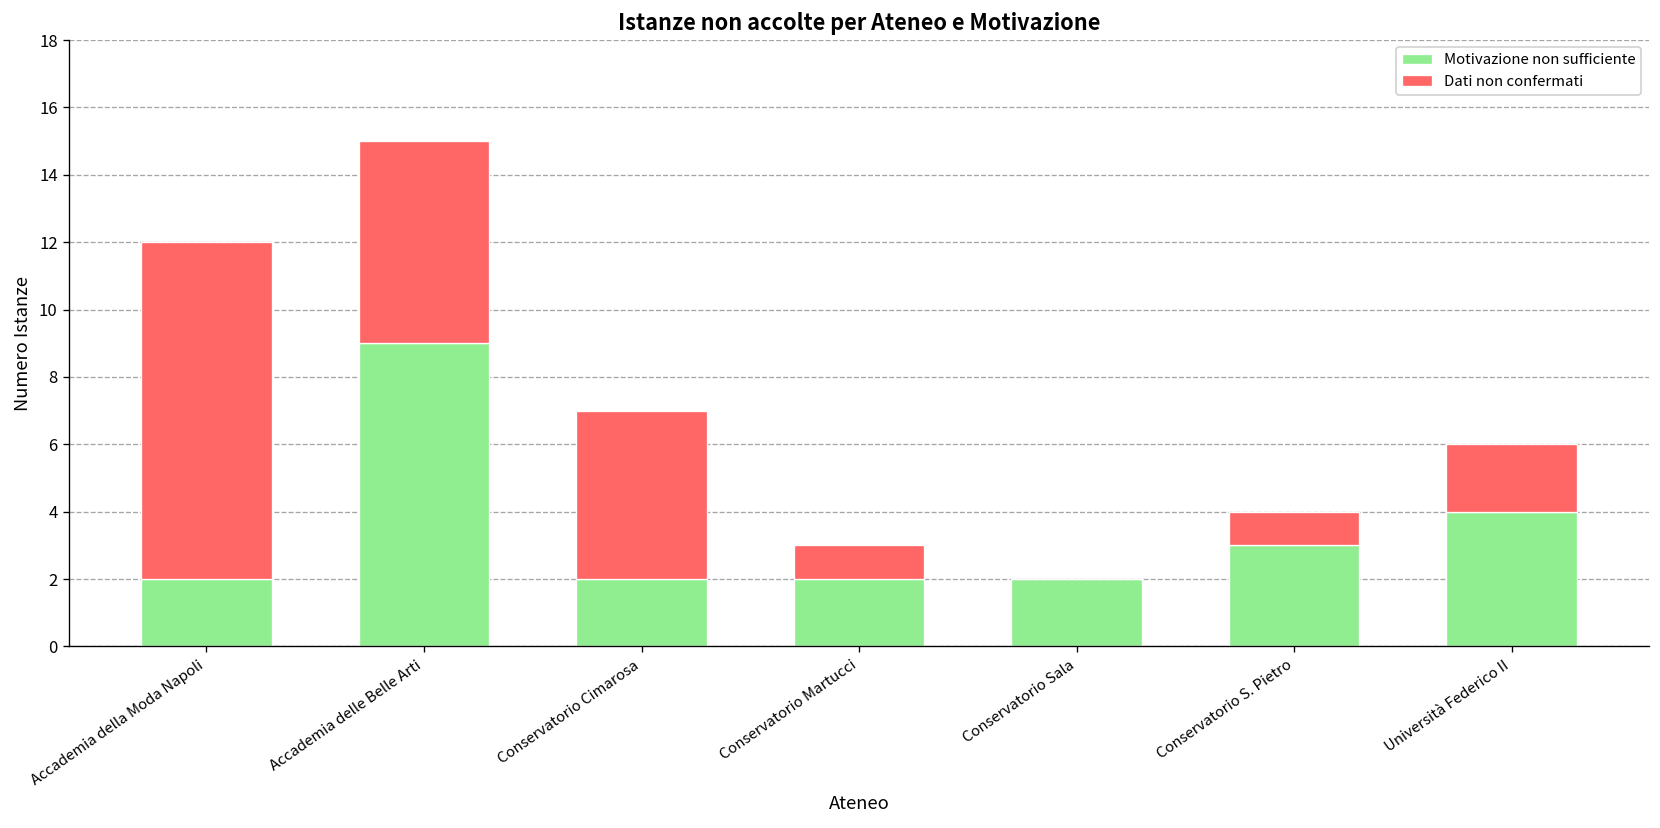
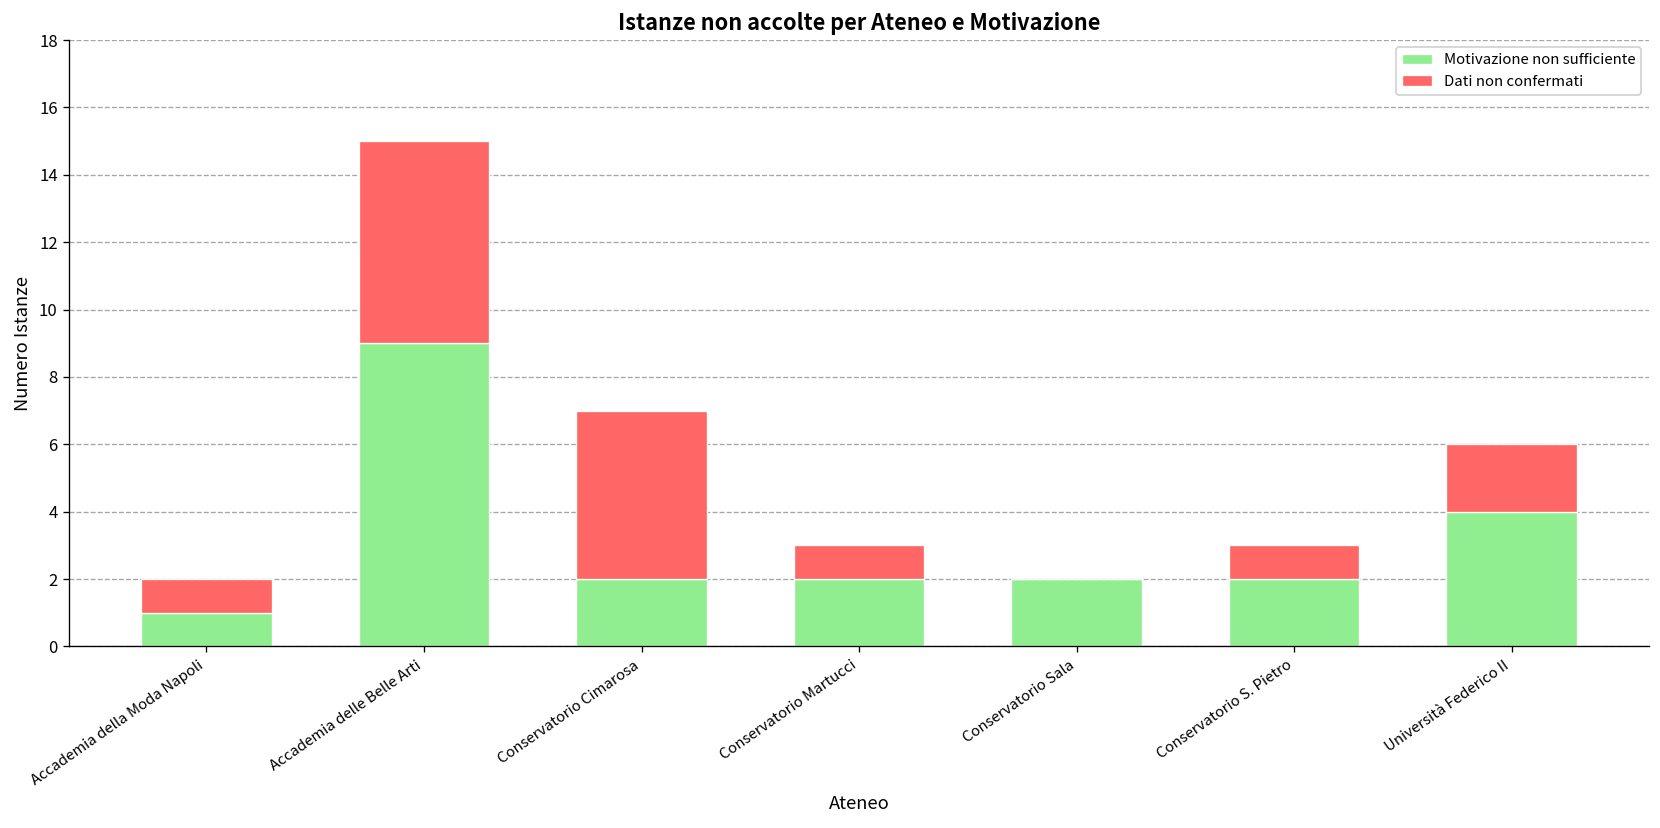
  {
    "Motivazione non sufficiente": {
-     "Accademia della Moda Napoli": 2,
+     "Accademia della Moda Napoli": 1,
      "Accademia delle Belle Arti": 9,
      "Conservatorio Cimarosa": 2,
      "Conservatorio Martucci": 2,
      "Conservatorio Sala": 2,
-     "Conservatorio S. Pietro": 3,
+     "Conservatorio S. Pietro": 2,
      "Università Federico II": 4
    },
    "Dati non confermati": {
-     "Accademia della Moda Napoli": 10,
+     "Accademia della Moda Napoli": 1,
      "Accademia delle Belle Arti": 6,
      "Conservatorio Cimarosa": 5,
      "Conservatorio Martucci": 1,
      "Conservatorio Sala": 0,
      "Conservatorio S. Pietro": 1,
      "Università Federico II": 2
    }
  }
